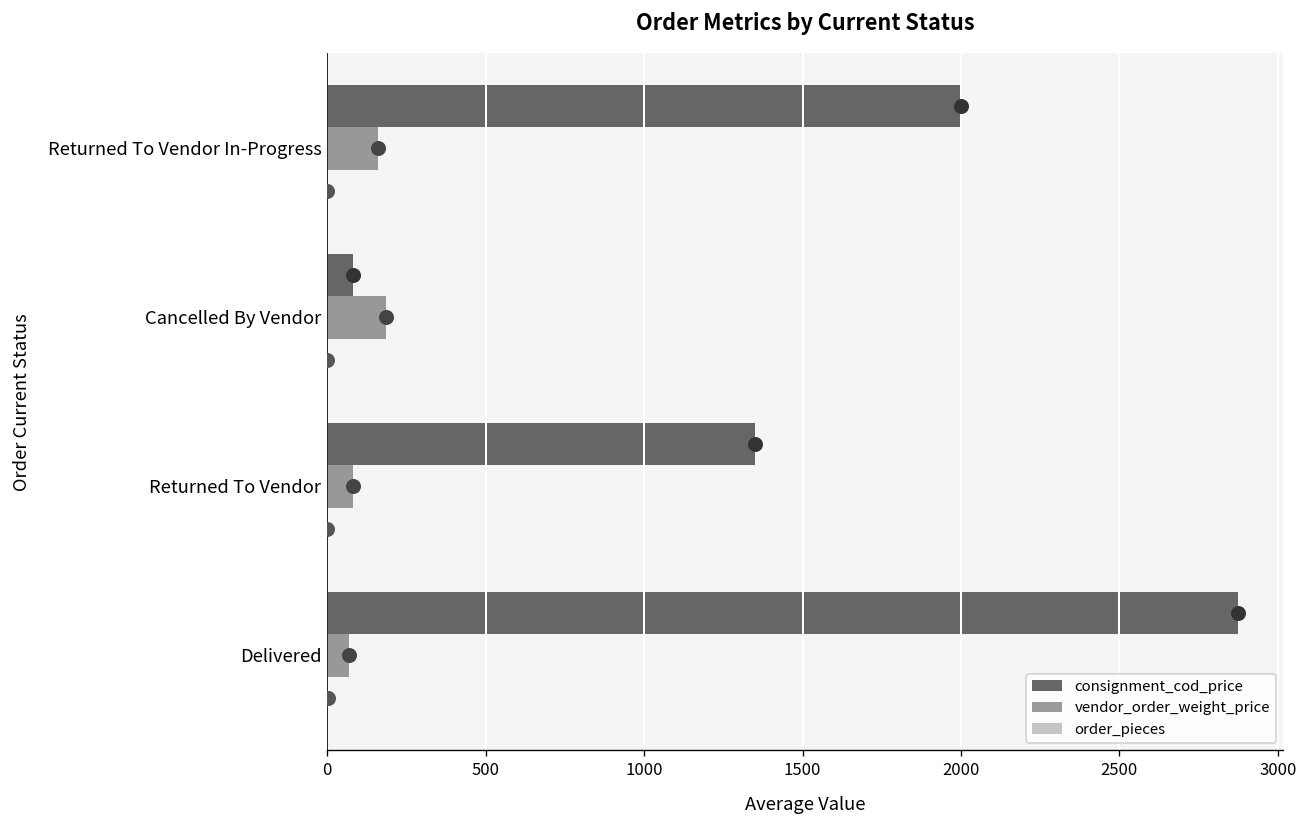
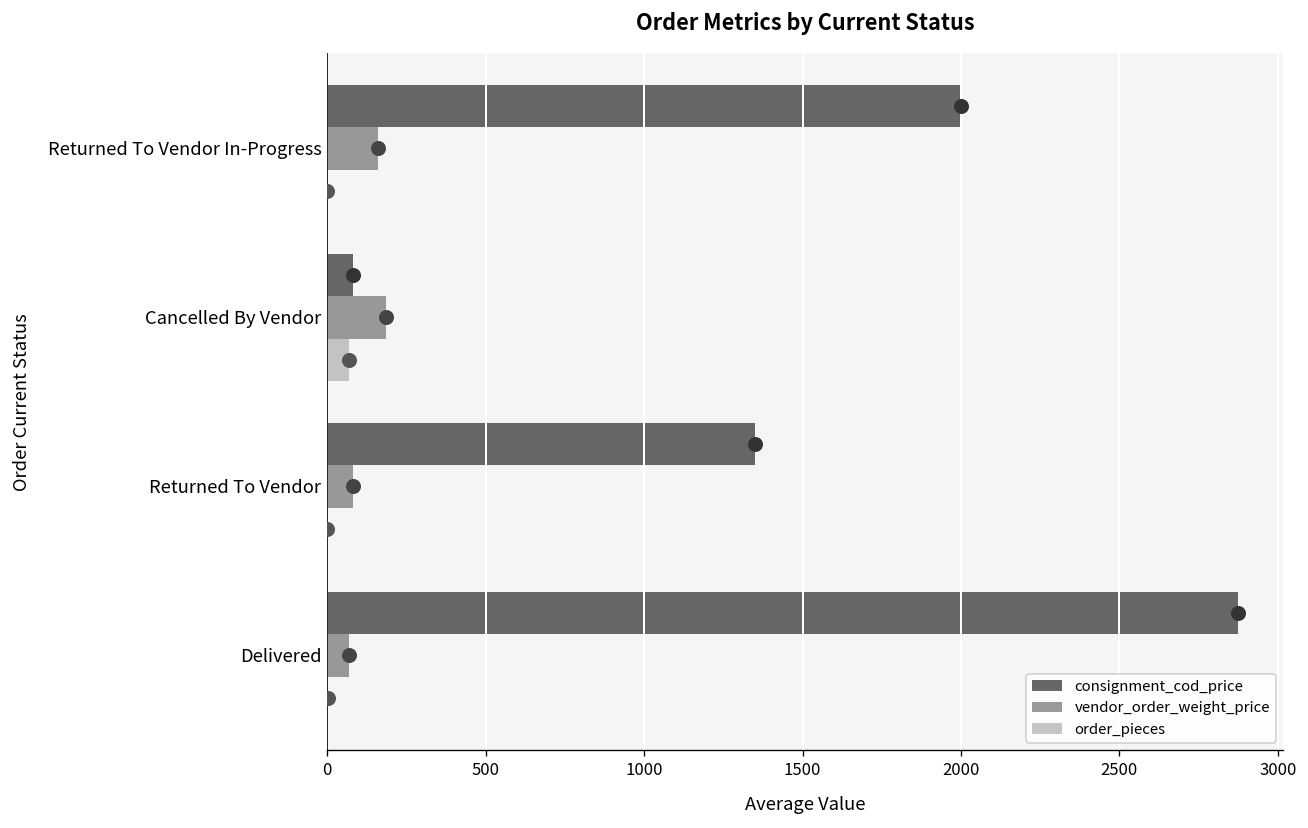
  {
    "vendor_order_weight_price": {
      "Returned To Vendor In-Progress": 160,
      "Cancelled By Vendor": 190,
      "Returned To Vendor": 80,
      "Delivered": 70
    },
    "order_pieces": {
-     "Cancelled By Vendor": 0
+     "Cancelled By Vendor": 70
    }
  }
